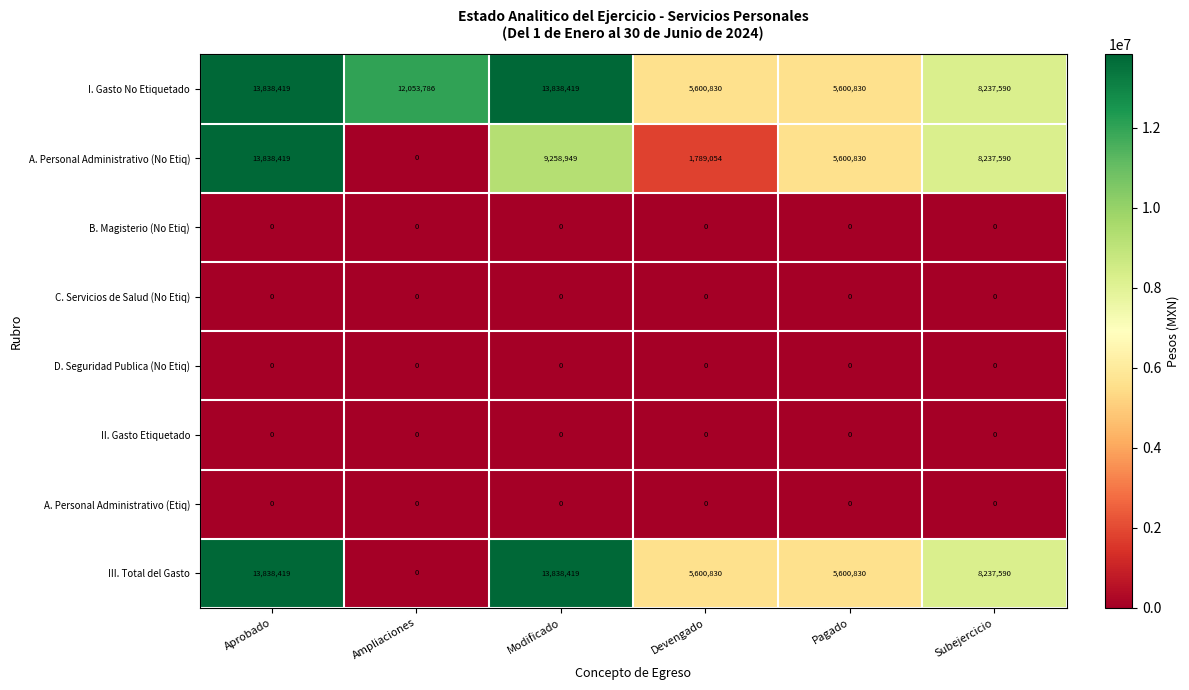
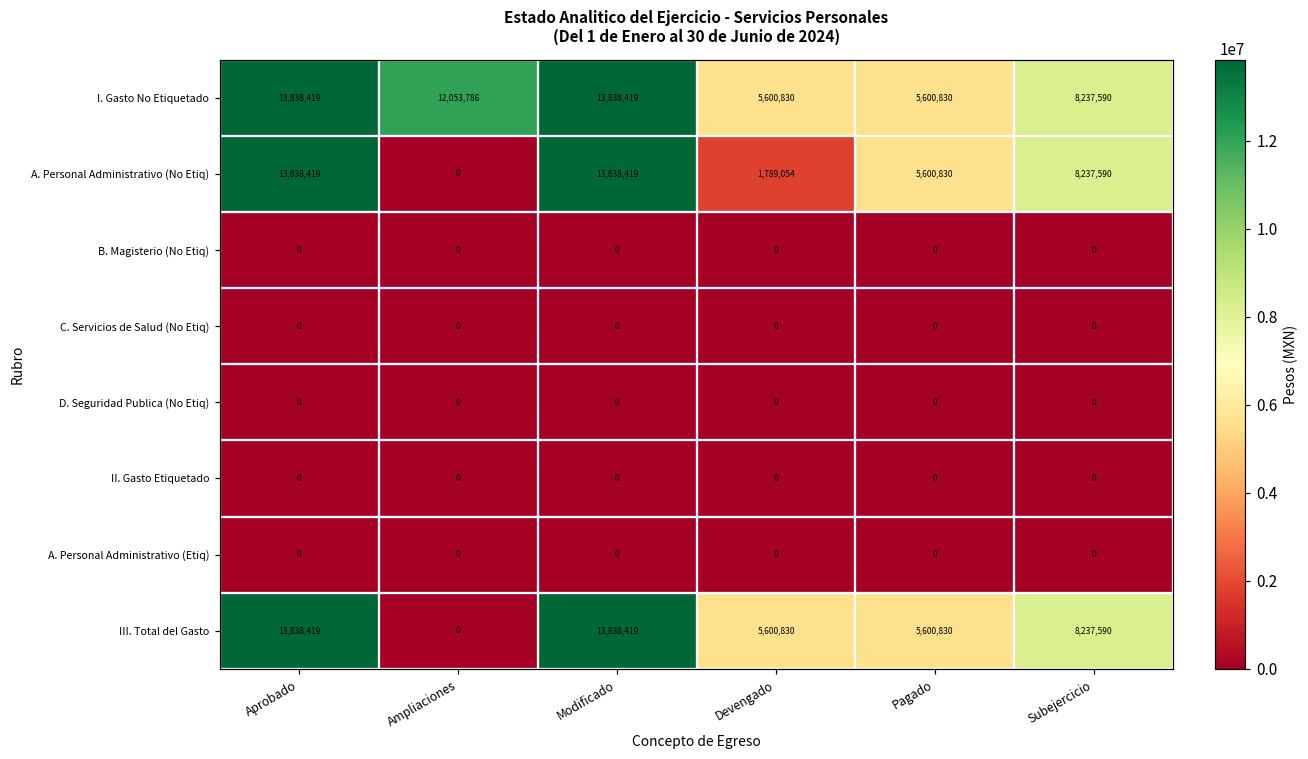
  {
    "I. Gasto No Etiquetado": {
      "Aprobado": "13,838,419",
      "Ampliaciones": "12,053,786",
      "Modificado": "13,838,419",
      "Devengado": "5,600,830",
      "Pagado": "5,600,830",
      "Subejercicio": "8,237,590"
    },
    "A. Personal Administrativo (No Etiq)": {
      "Aprobado": "13,838,419",
      "Ampliaciones": "0",
-     "Modificado": "9,258,949",
+     "Modificado": "13,838,419",
      "Devengado": "1,789,054",
      "Pagado": "5,600,830",
      "Subejercicio": "8,237,590"
    },
    "B. Magisterio (No Etiq)": {
      "Aprobado": "0",
      "Ampliaciones": "0",
      "Modificado": "0",
      "Devengado": "0",
      "Pagado": "0",
      "Subejercicio": "0"
    },
    "C. Servicios de Salud (No Etiq)": {
      "Aprobado": "0",
      "Ampliaciones": "0",
      "Modificado": "0",
      "Devengado": "0",
      "Pagado": "0",
      "Subejercicio": "0"
    },
    "D. Seguridad Publica (No Etiq)": {
      "Aprobado": "0",
      "Ampliaciones": "0",
      "Modificado": "0",
      "Devengado": "0",
      "Pagado": "0",
      "Subejercicio": "0"
    },
    "II. Gasto Etiquetado": {
      "Aprobado": "0",
      "Ampliaciones": "0",
      "Modificado": "0",
      "Devengado": "0",
      "Pagado": "0",
      "Subejercicio": "0"
    },
    "A. Personal Administrativo (Etiq)": {
      "Aprobado": "0",
      "Ampliaciones": "0",
      "Modificado": "0",
      "Devengado": "0",
      "Pagado": "0",
      "Subejercicio": "0"
    },
    "III. Total del Gasto": {
      "Aprobado": "13,838,419",
      "Ampliaciones": "0",
      "Modificado": "13,838,419",
      "Devengado": "5,600,830",
      "Pagado": "5,600,830",
      "Subejercicio": "8,237,590"
    }
  }
